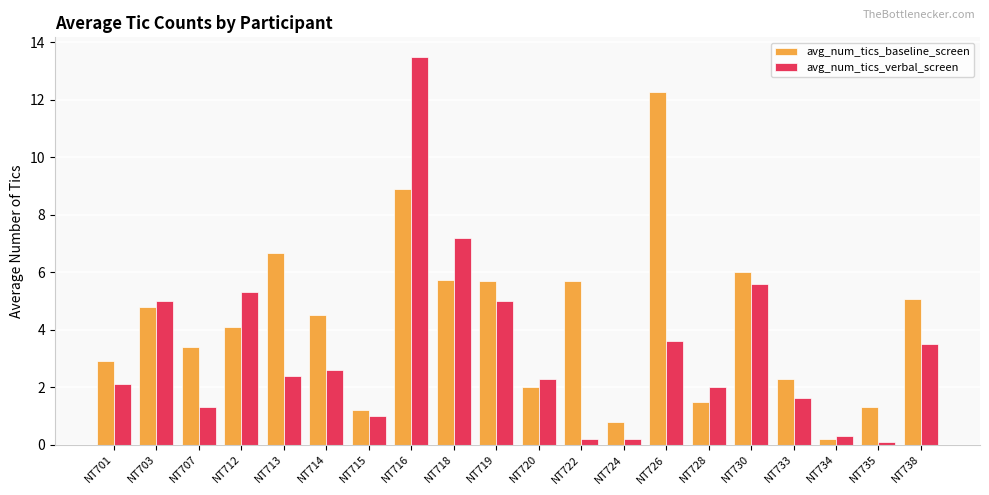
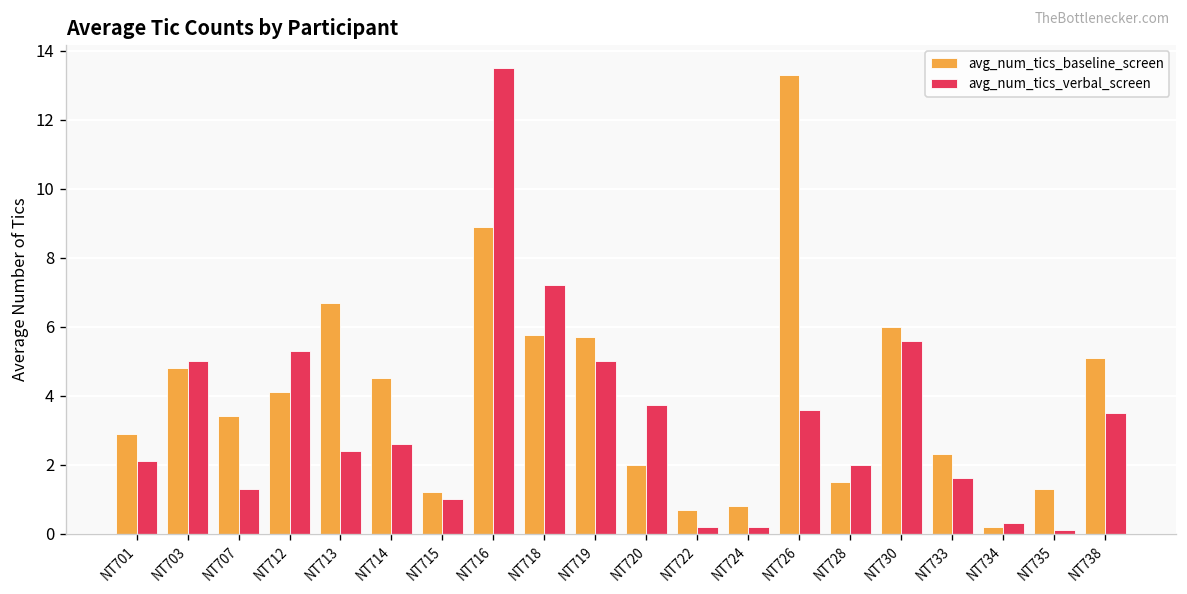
  {
    "avg_num_tics_baseline_screen": {
      "NT701": 2.9,
      "NT703": 4.8,
      "NT707": 3.4,
      "NT712": 4.1,
      "NT713": 6.7,
      "NT714": 4.5,
      "NT715": 1.2,
      "NT716": 8.9,
      "NT718": 5.7,
      "NT719": 5.7,
      "NT720": 2.0,
-     "NT722": 5.7,
+     "NT722": 0.7,
      "NT724": 0.8,
-     "NT726": 12.3,
+     "NT726": 13.3,
      "NT728": 1.5,
      "NT730": 6.0,
      "NT733": 2.3,
      "NT734": 0.2,
      "NT735": 1.3,
      "NT738": 5.1
    },
    "avg_num_tics_verbal_screen": {
      "NT701": 2.1,
      "NT703": 5.0,
      "NT707": 1.3,
      "NT712": 5.3,
      "NT713": 2.4,
      "NT714": 2.6,
      "NT715": 1.0,
      "NT716": 13.5,
      "NT718": 7.2,
      "NT719": 5.0,
-     "NT720": 2.3,
+     "NT720": 3.7,
      "NT722": 0.2,
      "NT724": 0.2,
      "NT726": 3.6,
      "NT728": 2.0,
      "NT730": 5.6,
      "NT733": 1.6,
      "NT734": 0.3,
      "NT735": 0.1,
      "NT738": 3.5
    }
  }
